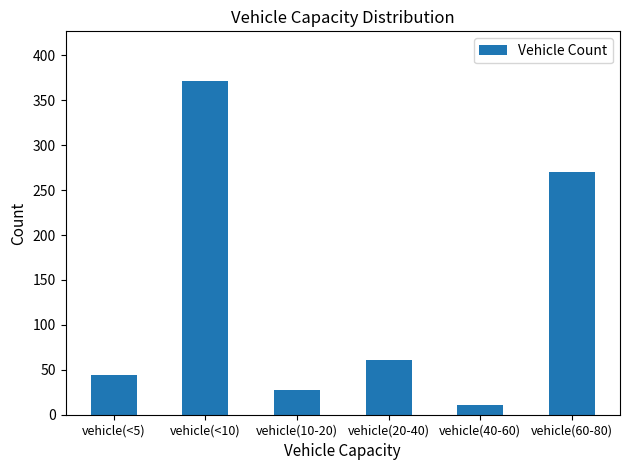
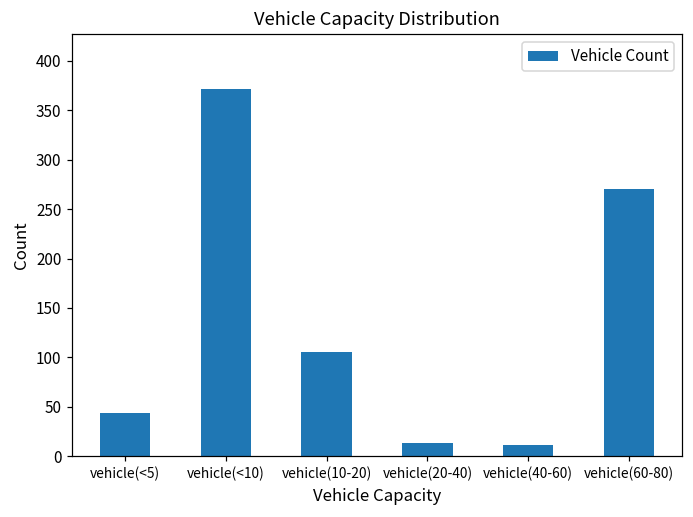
  {
    "vehicle(<5)": 40,
    "vehicle(<10)": 370,
-   "vehicle(10-20)": 30,
-   "vehicle(20-40)": 60,
+   "vehicle(10-20)": 110,
+   "vehicle(20-40)": 10,
    "vehicle(40-60)": 10,
    "vehicle(60-80)": 270
  }
